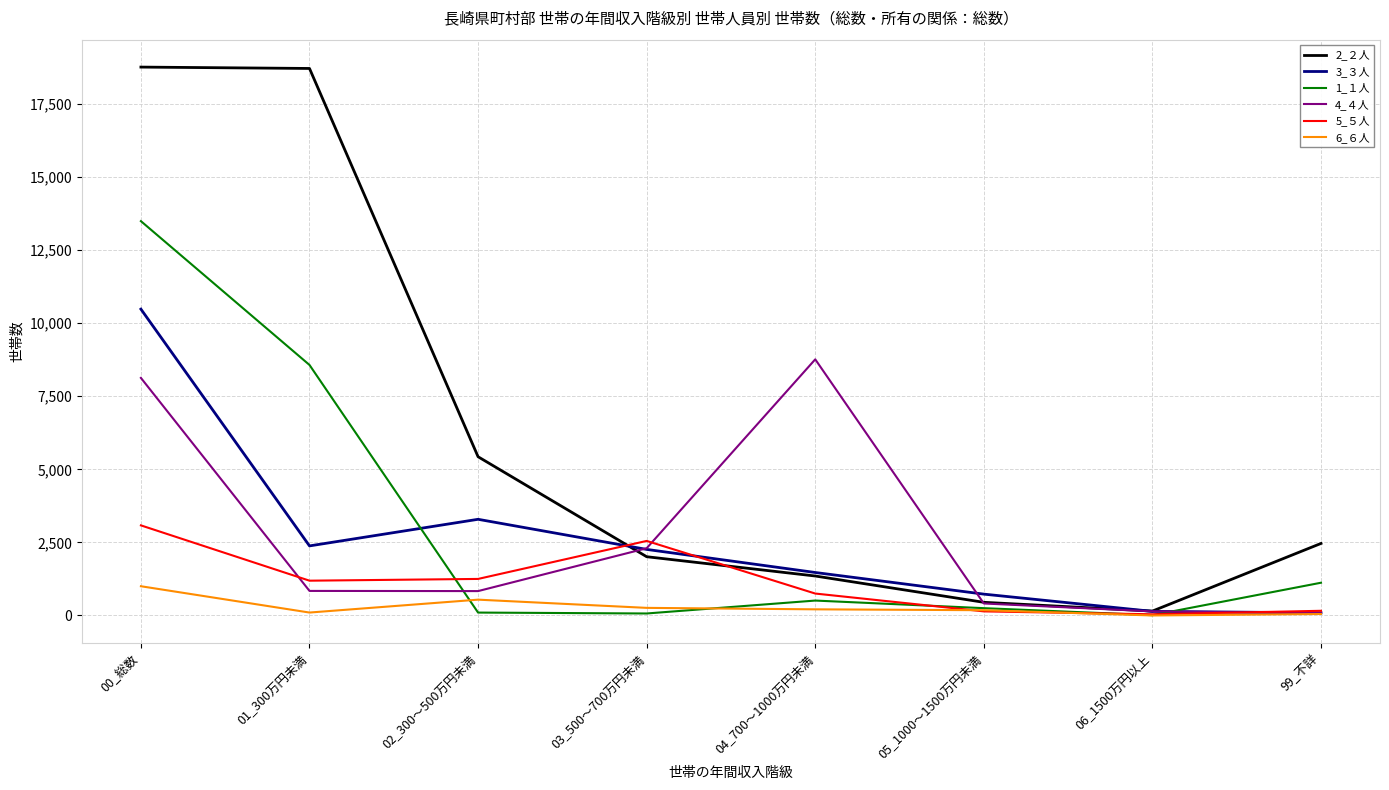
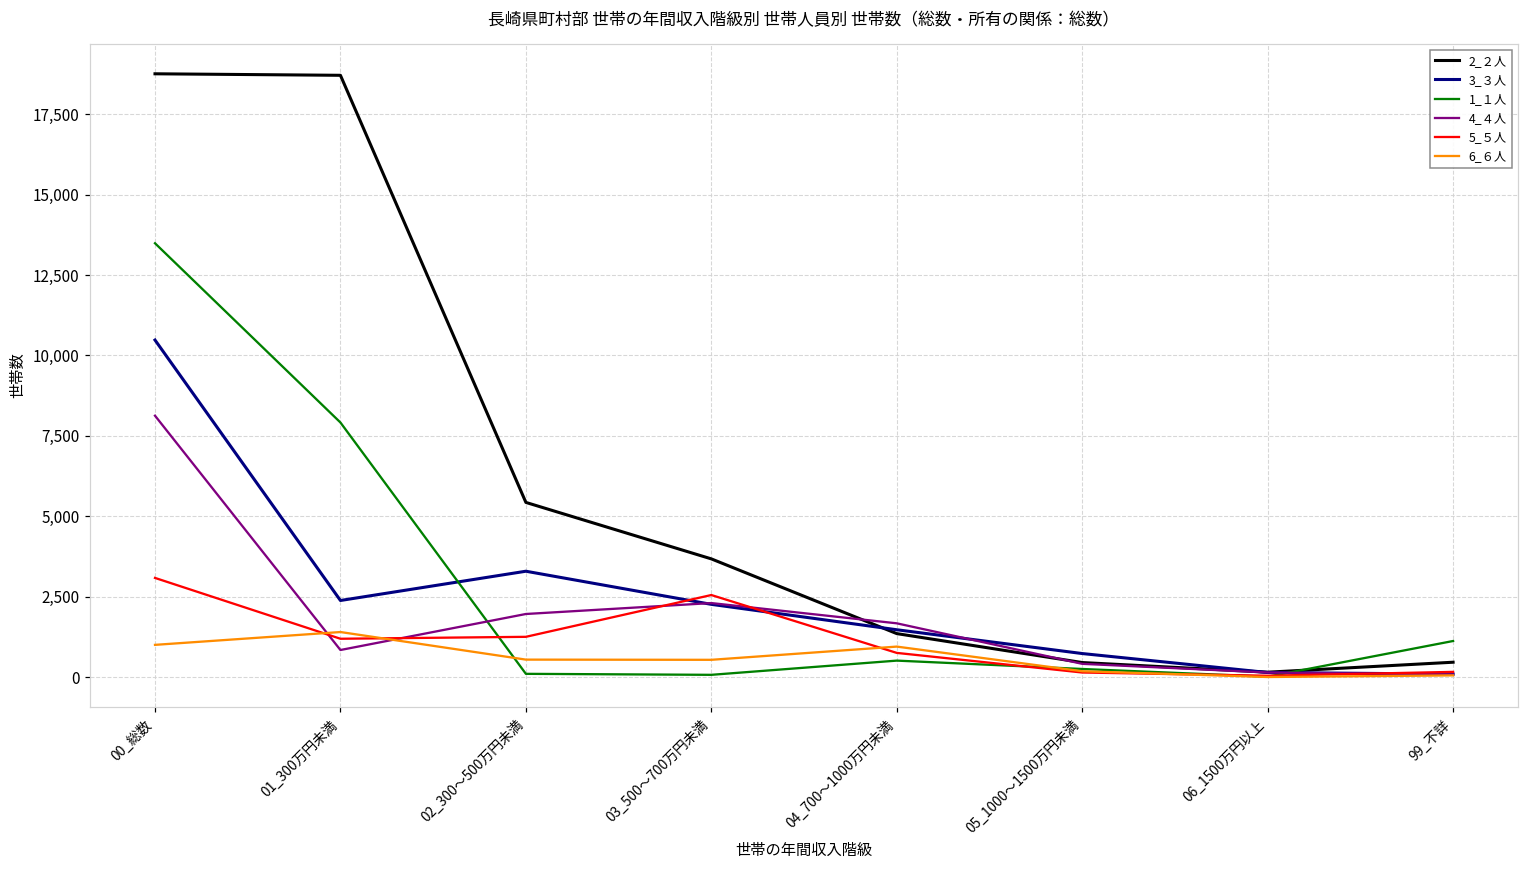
  {
    "2_２人": {
      "00_総数": "18,800",
      "01_300万円未満": "18,700",
      "02_300～500万円未満": "5,400",
-     "03_500～700万円未満": "2,000",
+     "03_500～700万円未満": "3,700",
      "04_700～1000万円未満": "1,400",
-     "99_不詳": "2,500"
+     "99_不詳": "500"
    },
    "3_３人": {
      "00_総数": "10,500",
      "01_300万円未満": "2,400",
      "02_300～500万円未満": "3,300",
      "04_700～1000万円未満": "1,500",
      "05_1000～1500万円未満": "700"
    },
    "1_１人": {
      "00_総数": "13,500",
-     "01_300万円未満": "8,600",
+     "01_300万円未満": "7,900",
      "02_300～500万円未満": "100",
      "03_500～700万円未満": "100",
      "04_700～1000万円未満": "500",
      "99_不詳": "1,100"
    },
    "4_４人": {
      "00_総数": "8,100",
      "01_300万円未満": "800",
-     "02_300～500万円未満": "800",
-     "04_700～1000万円未満": "8,800"
+     "02_300～500万円未満": "2,000",
+     "04_700～1000万円未満": "1,700"
    },
    "5_５人": {
      "00_総数": "3,100",
      "01_300万円未満": "1,200",
      "02_300～500万円未満": "1,300",
      "03_500～700万円未満": "2,600",
      "04_700～1000万円未満": "800"
    },
    "6_６人": {
      "00_総数": "1,000",
-     "01_300万円未満": "100",
+     "01_300万円未満": "1,400",
      "02_300～500万円未満": "500",
-     "03_500～700万円未満": "300",
-     "04_700～1000万円未満": "200"
+     "03_500～700万円未満": "500",
+     "04_700～1000万円未満": "900"
    }
  }
